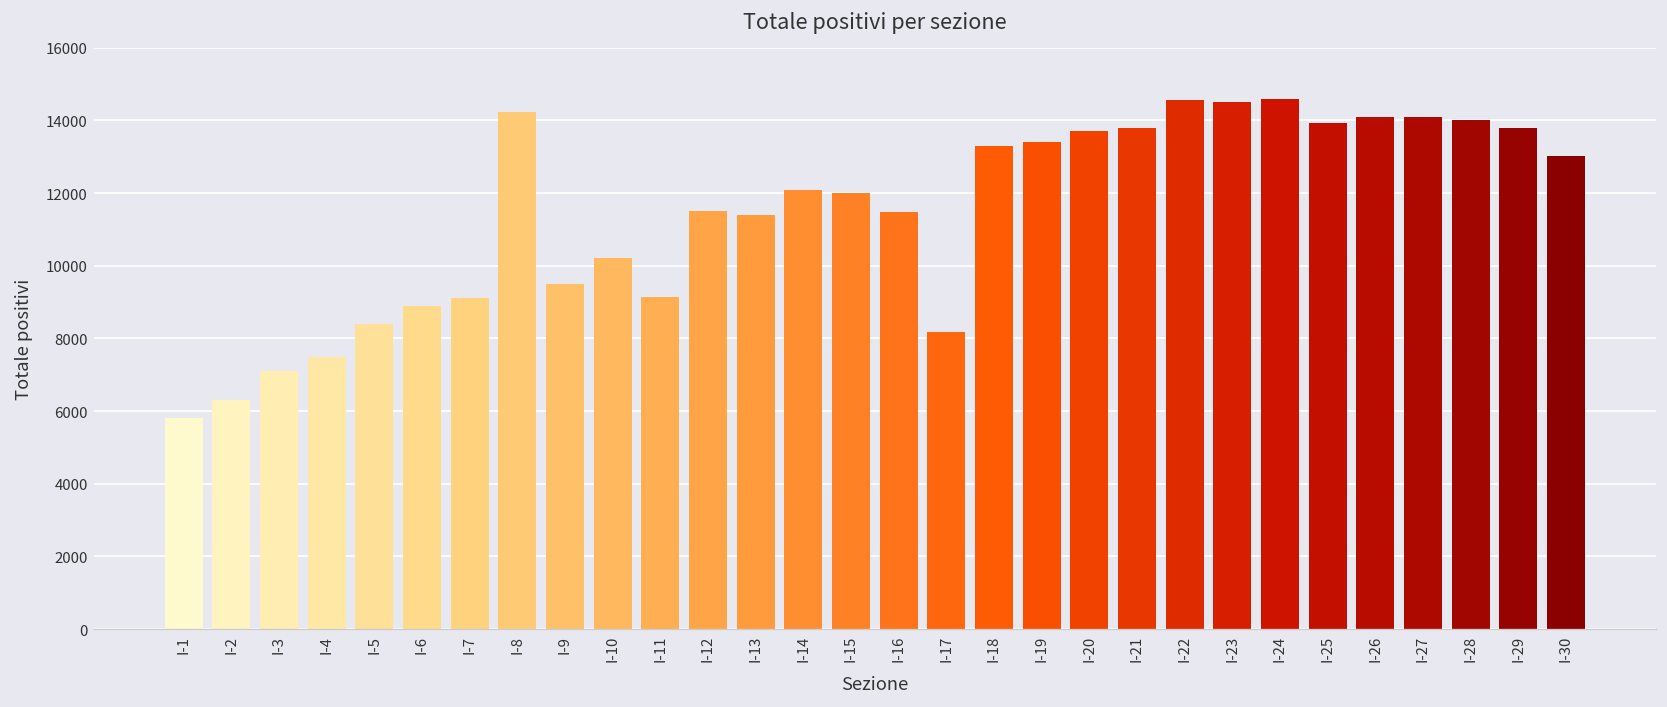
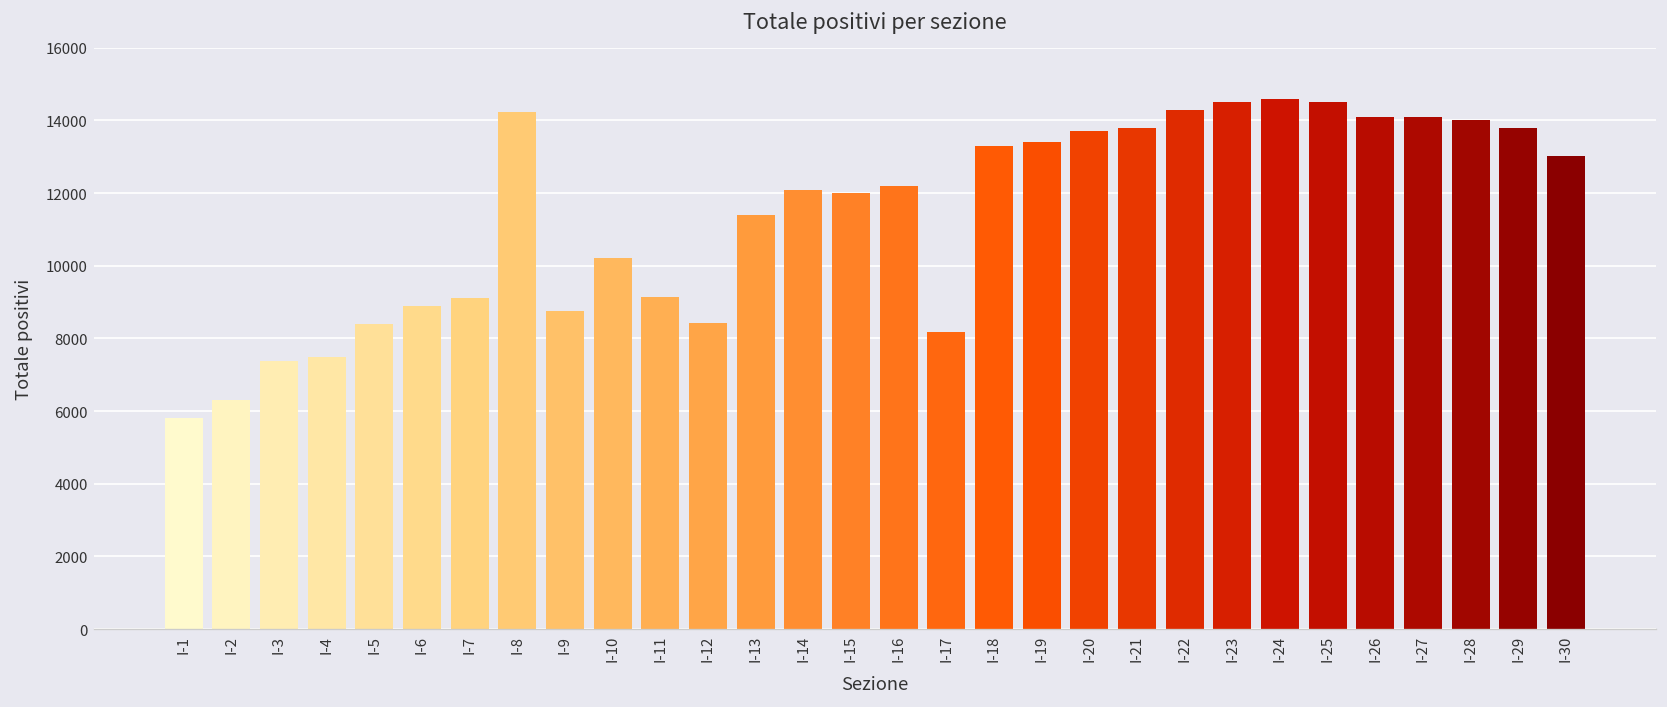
  {
    "I-1": 5800,
    "I-2": 6300,
-   "I-3": 7100,
+   "I-3": 7400,
    "I-4": 7500,
    "I-5": 8400,
    "I-6": 8900,
    "I-7": 9100,
    "I-8": 14200,
-   "I-9": 9500,
+   "I-9": 8800,
    "I-10": 10200,
    "I-11": 9100,
-   "I-12": 11500,
+   "I-12": 8400,
    "I-13": 11400,
    "I-14": 12100,
    "I-15": 12000,
-   "I-16": 11500,
+   "I-16": 12200,
    "I-17": 8200,
    "I-18": 13300,
    "I-19": 13400,
    "I-20": 13700,
    "I-21": 13800,
-   "I-22": 14600,
+   "I-22": 14300,
    "I-23": 14500,
    "I-24": 14600,
-   "I-25": 13900,
+   "I-25": 14500,
    "I-26": 14100,
    "I-27": 14100,
    "I-28": 14000,
    "I-29": 13800,
    "I-30": 13000
  }
